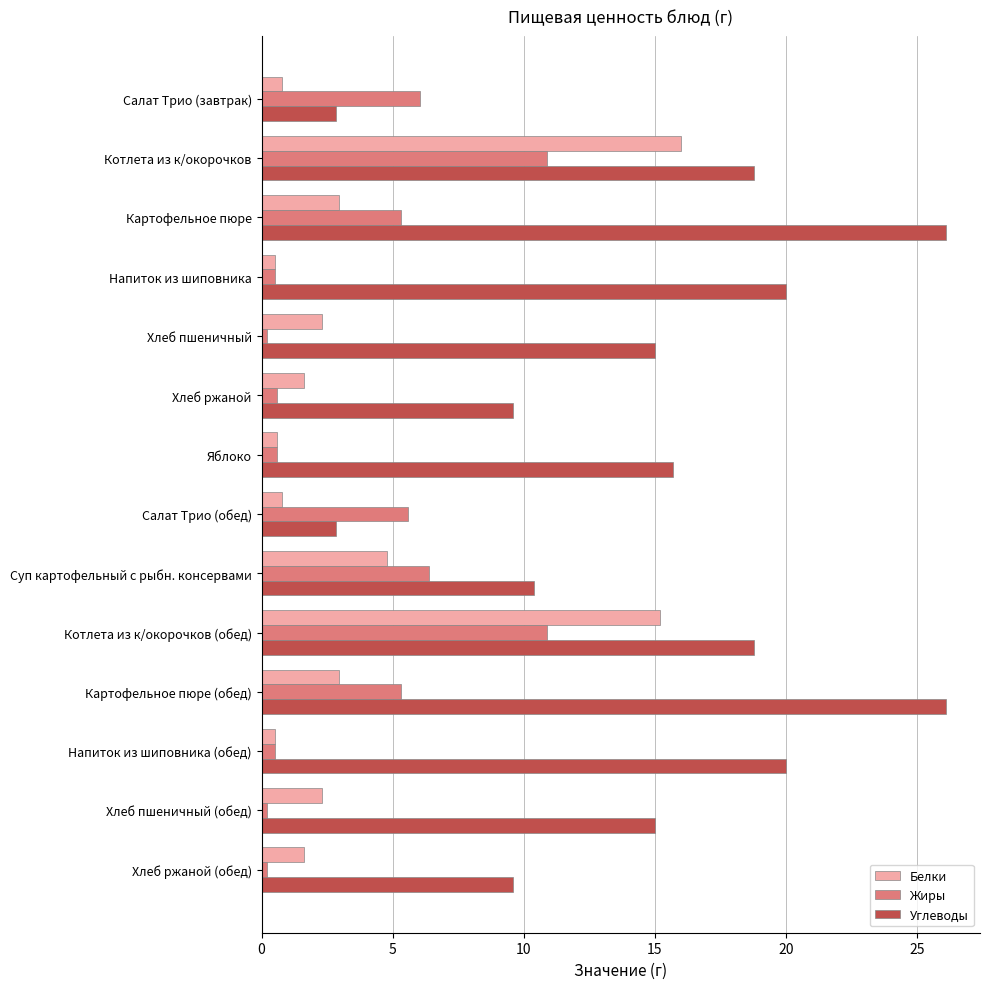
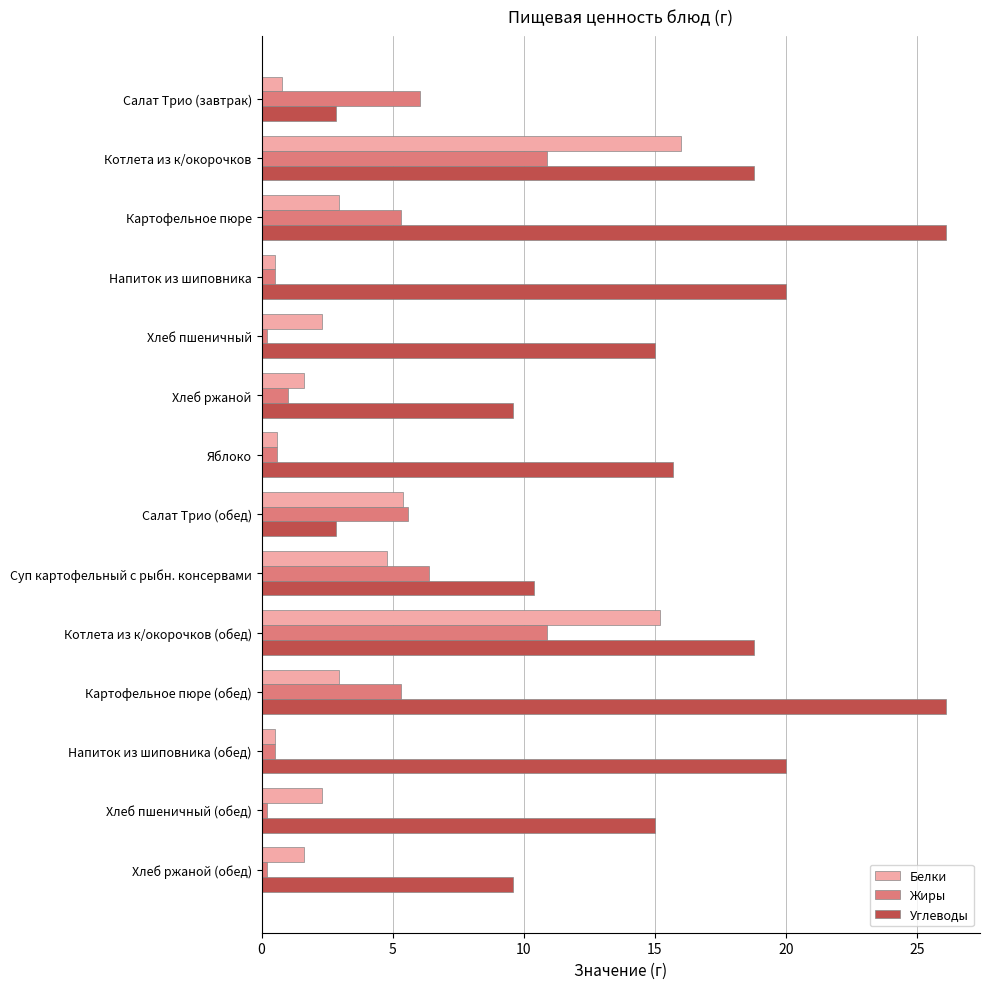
  {
    "Белки": {
      "Салат Трио (завтрак)": 0.8,
      "Котлета из к/окорочков": 16.0,
      "Картофельное пюре": 3.0,
      "Напиток из шиповника": 0.5,
      "Хлеб пшеничный": 2.3,
      "Хлеб ржаной": 1.6,
      "Яблоко": 0.6,
-     "Салат Трио (обед)": 0.8,
+     "Салат Трио (обед)": 5.4,
      "Суп картофельный с рыбн. консервами": 4.8,
      "Котлета из к/окорочков (обед)": 15.2,
      "Картофельное пюре (обед)": 3.0,
      "Напиток из шиповника (обед)": 0.5,
      "Хлеб пшеничный (обед)": 2.3,
      "Хлеб ржаной (обед)": 1.6
    },
    "Жиры": {
      "Салат Трио (завтрак)": 6.0,
      "Котлета из к/окорочков": 10.9,
      "Картофельное пюре": 5.3,
      "Напиток из шиповника": 0.5,
      "Хлеб пшеничный": 0.2,
-     "Хлеб ржаной": 0.6,
+     "Хлеб ржаной": 1.0,
      "Яблоко": 0.6,
      "Салат Трио (обед)": 5.6,
      "Суп картофельный с рыбн. консервами": 6.4,
      "Котлета из к/окорочков (обед)": 10.9,
      "Картофельное пюре (обед)": 5.3,
      "Напиток из шиповника (обед)": 0.5,
      "Хлеб пшеничный (обед)": 0.2,
      "Хлеб ржаной (обед)": 0.2
    },
    "Углеводы": {
      "Салат Трио (завтрак)": 2.8,
      "Котлета из к/окорочков": 18.8,
      "Картофельное пюре": 26.1,
      "Напиток из шиповника": 20.0,
      "Хлеб пшеничный": 15.0,
      "Хлеб ржаной": 9.6,
      "Яблоко": 15.7,
      "Салат Трио (обед)": 2.8,
      "Суп картофельный с рыбн. консервами": 10.4,
      "Котлета из к/окорочков (обед)": 18.8,
      "Картофельное пюре (обед)": 26.1,
      "Напиток из шиповника (обед)": 20.0,
      "Хлеб пшеничный (обед)": 15.0,
      "Хлеб ржаной (обед)": 9.6
    }
  }
